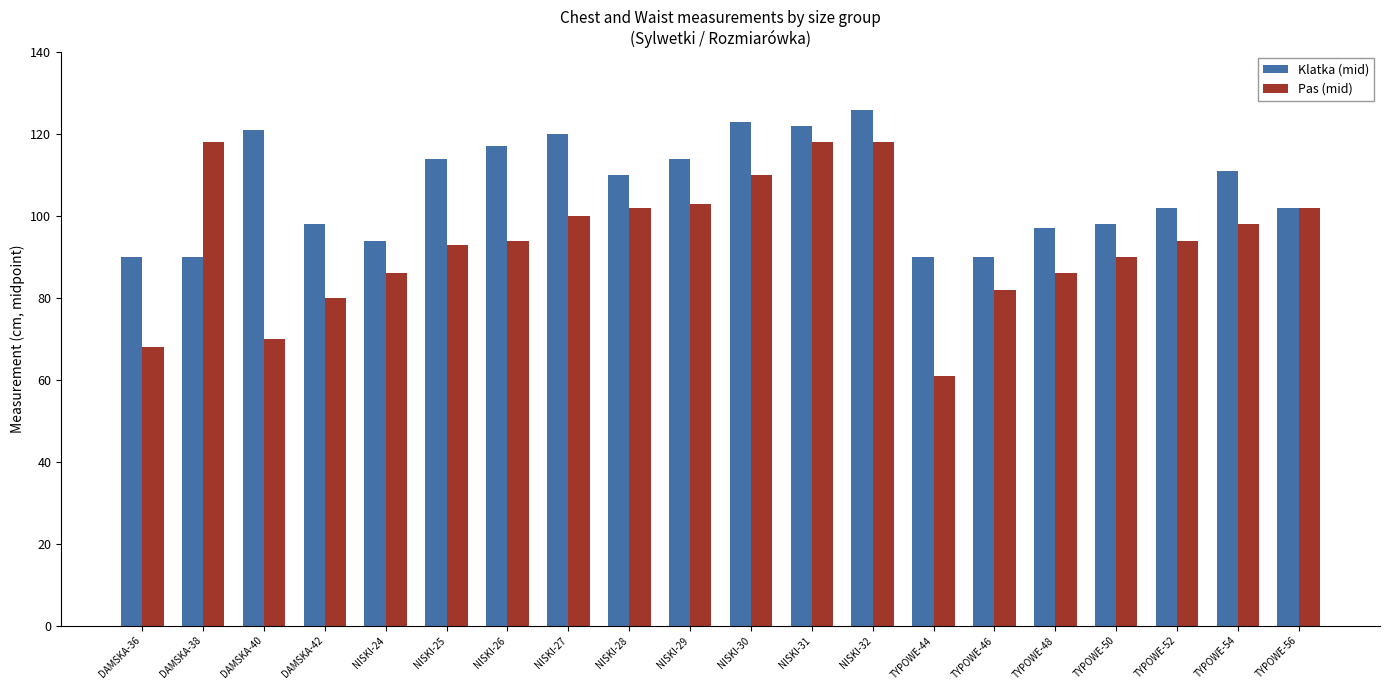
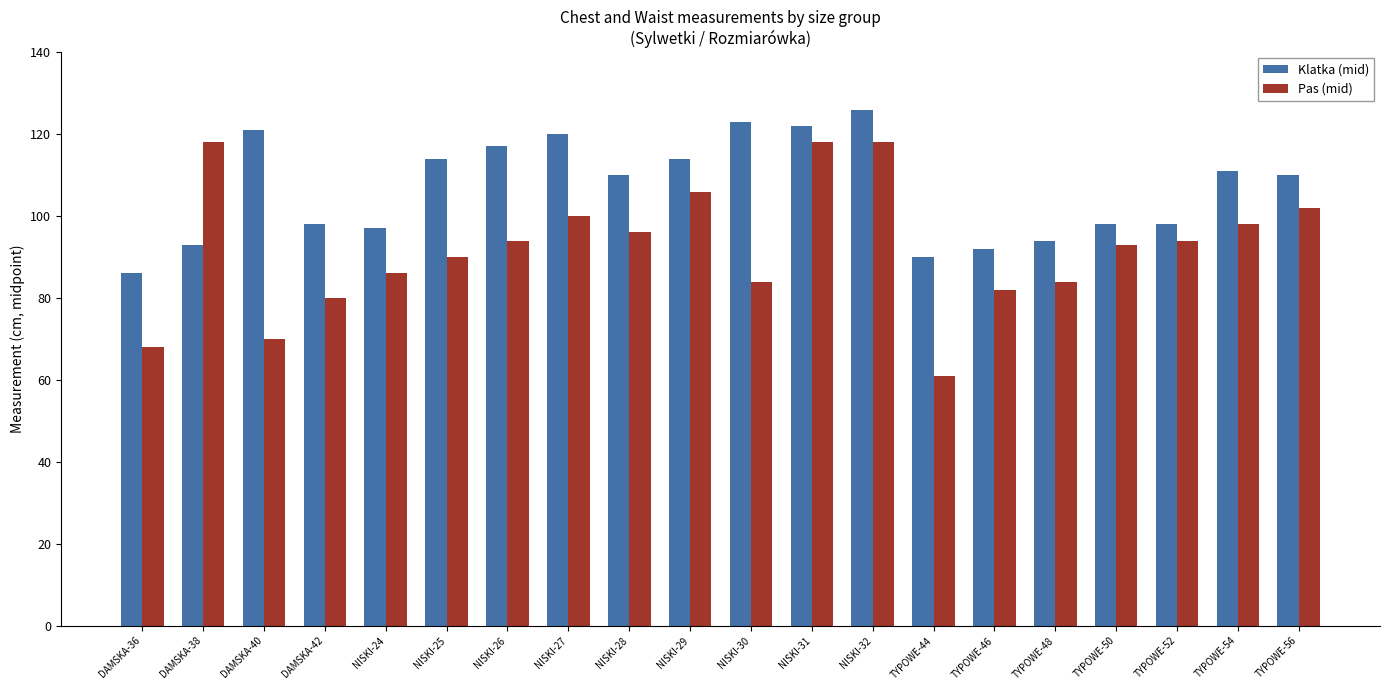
  {
    "Klatka (mid)": {
-     "DAMSKA-36": 90,
-     "DAMSKA-38": 90,
+     "DAMSKA-36": 86,
+     "DAMSKA-38": 93,
      "DAMSKA-40": 121,
      "DAMSKA-42": 98,
-     "NISKI-24": 94,
+     "NISKI-24": 97,
      "NISKI-25": 114,
      "NISKI-26": 117,
      "NISKI-27": 120,
      "NISKI-28": 110,
      "NISKI-29": 114,
      "NISKI-30": 123,
      "NISKI-31": 122,
      "NISKI-32": 126,
      "TYPOWE-44": 90,
-     "TYPOWE-46": 90,
-     "TYPOWE-48": 97,
+     "TYPOWE-46": 92,
+     "TYPOWE-48": 94,
      "TYPOWE-50": 98,
-     "TYPOWE-52": 102,
+     "TYPOWE-52": 98,
      "TYPOWE-54": 111,
-     "TYPOWE-56": 102
+     "TYPOWE-56": 110
    },
    "Pas (mid)": {
      "DAMSKA-36": 68,
      "DAMSKA-38": 118,
      "DAMSKA-40": 70,
      "DAMSKA-42": 80,
      "NISKI-24": 86,
-     "NISKI-25": 93,
+     "NISKI-25": 90,
      "NISKI-26": 94,
      "NISKI-27": 100,
-     "NISKI-28": 102,
-     "NISKI-29": 103,
-     "NISKI-30": 110,
+     "NISKI-28": 96,
+     "NISKI-29": 106,
+     "NISKI-30": 84,
      "NISKI-31": 118,
      "NISKI-32": 118,
      "TYPOWE-44": 61,
      "TYPOWE-46": 82,
-     "TYPOWE-48": 86,
-     "TYPOWE-50": 90,
+     "TYPOWE-48": 84,
+     "TYPOWE-50": 93,
      "TYPOWE-52": 94,
      "TYPOWE-54": 98,
      "TYPOWE-56": 102
    }
  }
